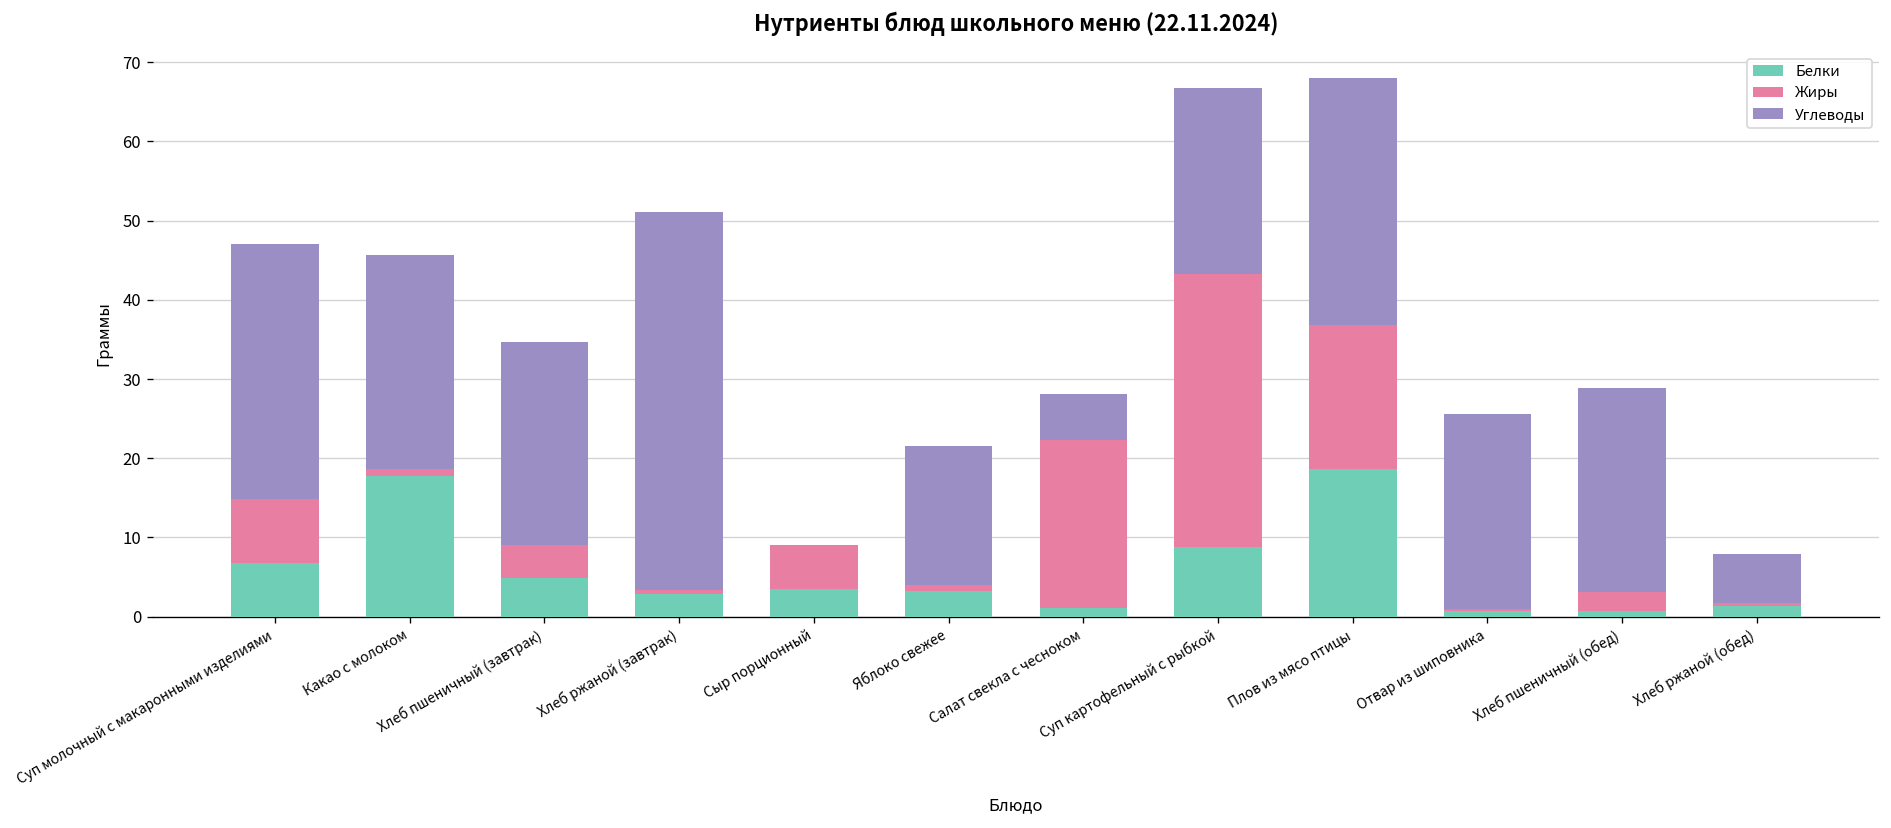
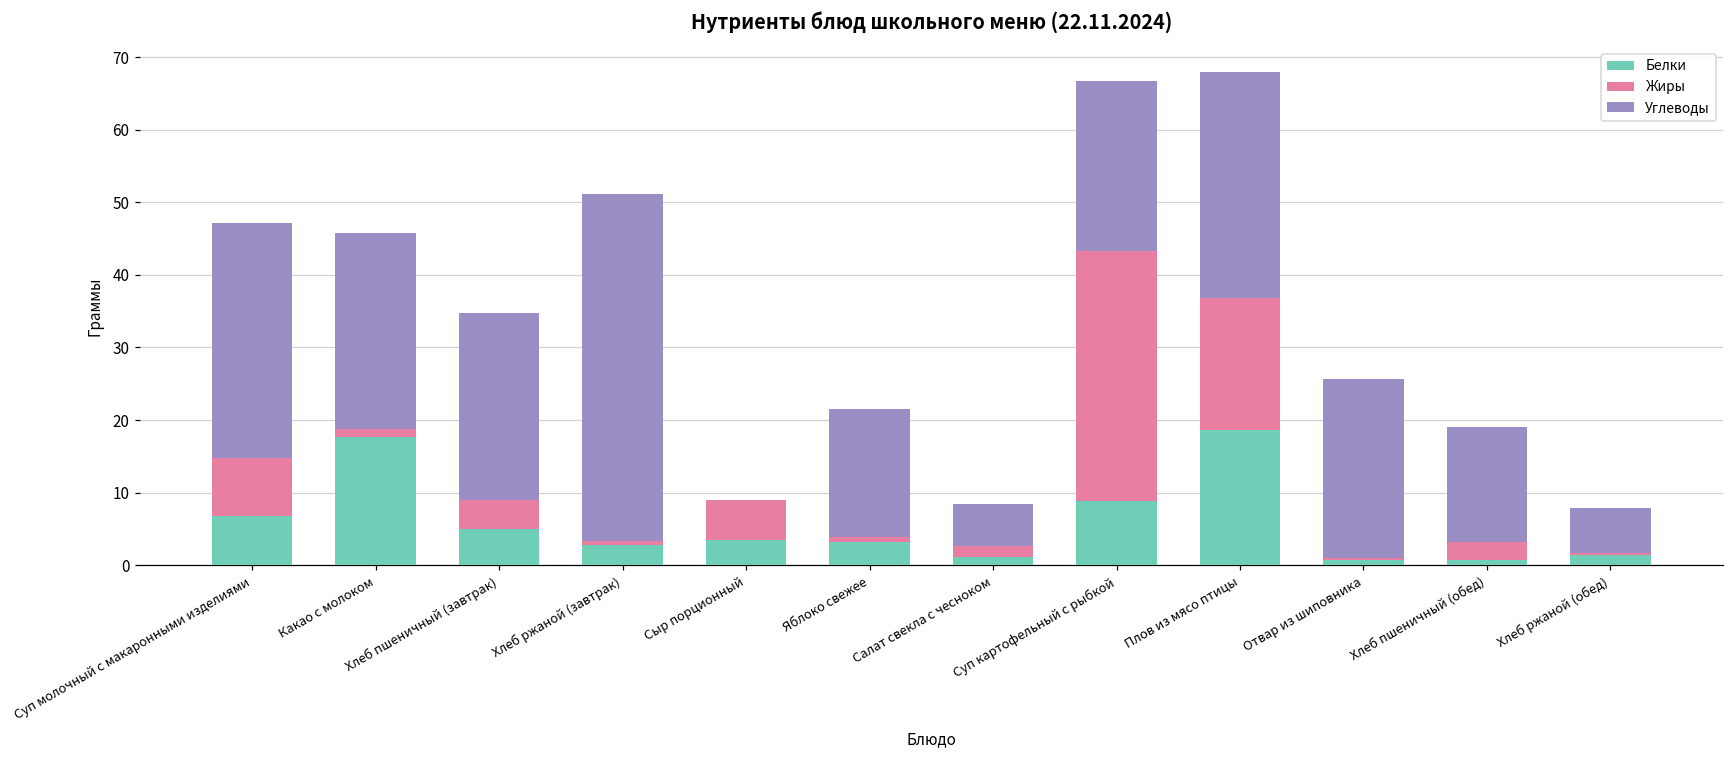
  {
    "Белки": {
      "Суп молочный с макаронными изделиями": 7,
      "Какао с молоком": 18,
      "Хлеб пшеничный (завтрак)": 5,
      "Хлеб ржаной (завтрак)": 3,
      "Сыр порционный": 3,
      "Яблоко свежее": 3,
      "Салат свекла с чесноком": 1,
      "Суп картофельный с рыбкой": 9,
      "Плов из мясо птицы": 19,
      "Отвар из шиповника": 1,
      "Хлеб пшеничный (обед)": 1,
      "Хлеб ржаной (обед)": 1
    },
    "Жиры": {
      "Суп молочный с макаронными изделиями": 8,
      "Какао с молоком": 1,
      "Хлеб пшеничный (завтрак)": 4,
      "Хлеб ржаной (завтрак)": 1,
      "Сыр порционный": 6,
      "Яблоко свежее": 1,
-     "Салат свекла с чесноком": 21,
+     "Салат свекла с чесноком": 2,
      "Суп картофельный с рыбкой": 34,
      "Плов из мясо птицы": 18,
      "Хлеб пшеничный (обед)": 3
    },
    "Углеводы": {
      "Суп молочный с макаронными изделиями": 32,
      "Какао с молоком": 27,
      "Хлеб пшеничный (завтрак)": 26,
      "Хлеб ржаной (завтрак)": 48,
      "Сыр порционный": 0,
      "Яблоко свежее": 18,
      "Салат свекла с чесноком": 6,
      "Суп картофельный с рыбкой": 23,
      "Плов из мясо птицы": 31,
      "Отвар из шиповника": 25,
-     "Хлеб пшеничный (обед)": 26,
+     "Хлеб пшеничный (обед)": 16,
      "Хлеб ржаной (обед)": 6
    }
  }
